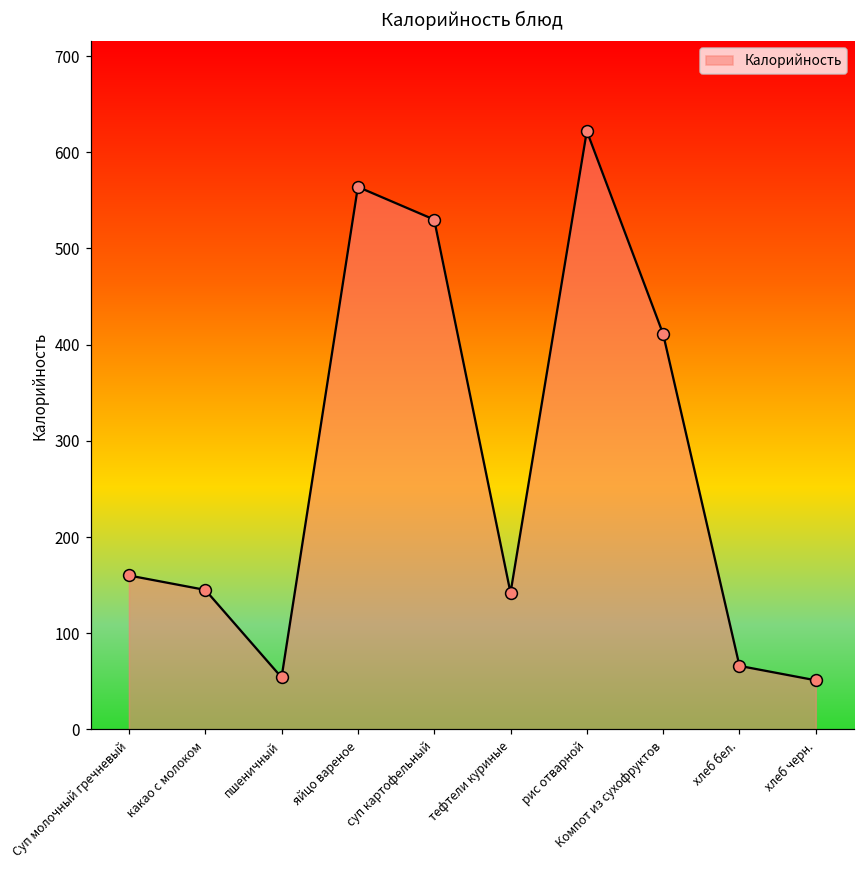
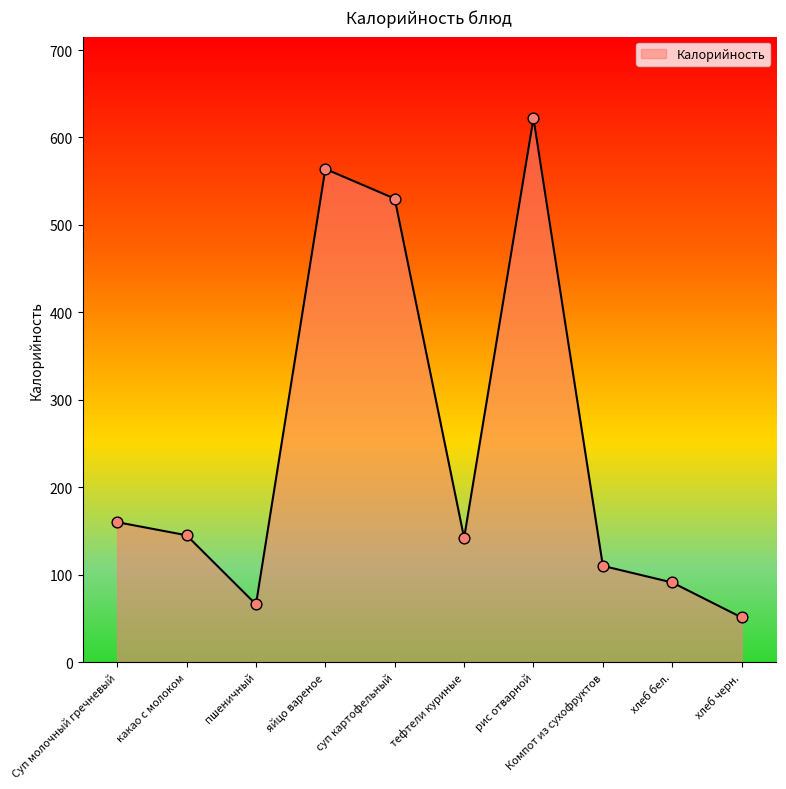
  {
    "Суп молочный гречневый": 160,
    "какао с молоком": 150,
-   "пшеничный": 50,
+   "пшеничный": 70,
    "яйцо вареное": 560,
    "суп картофельный": 530,
    "тефтели куриные": 140,
    "рис отварной": 620,
-   "Компот из сухофруктов": 410,
-   "хлеб бел.": 70,
+   "Компот из сухофруктов": 110,
+   "хлеб бел.": 90,
    "хлеб черн.": 50
  }
